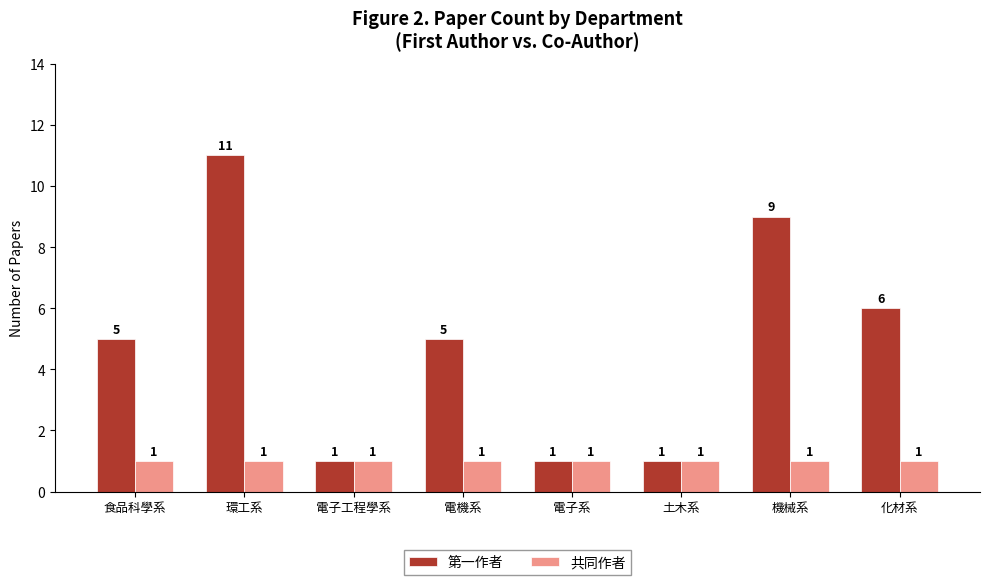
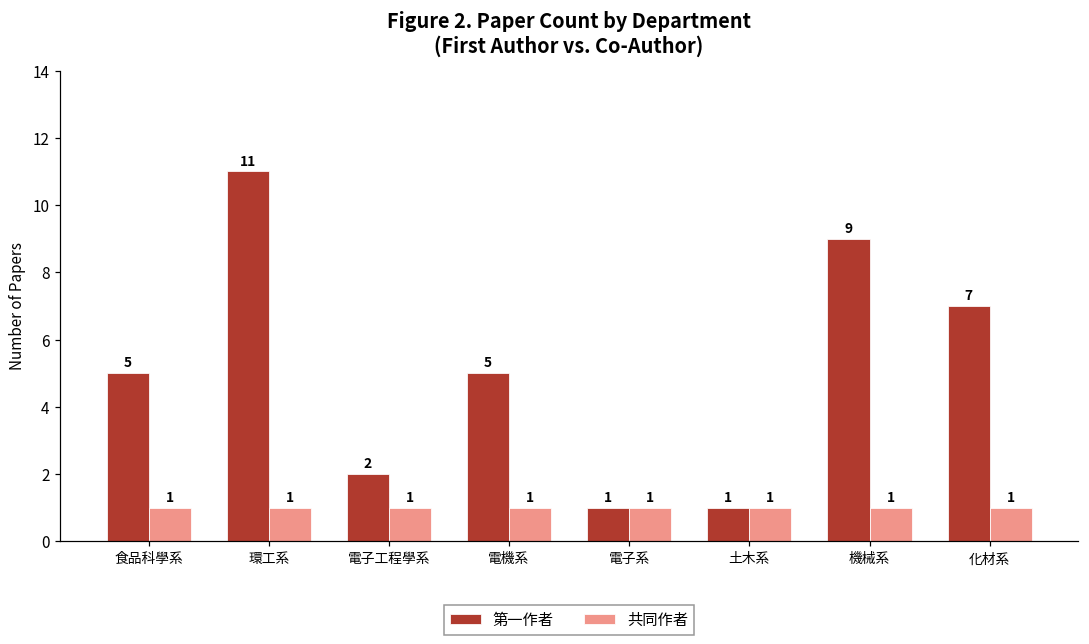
  {
    "第一作者": {
      "食品科學系": 5,
      "環工系": 11,
-     "電子工程學系": 1,
+     "電子工程學系": 2,
      "電機系": 5,
      "電子系": 1,
      "土木系": 1,
      "機械系": 9,
-     "化材系": 6
+     "化材系": 7
    },
    "共同作者": {
      "食品科學系": 1,
      "環工系": 1,
      "電子工程學系": 1,
      "電機系": 1,
      "電子系": 1,
      "土木系": 1,
      "機械系": 1,
      "化材系": 1
    }
  }
